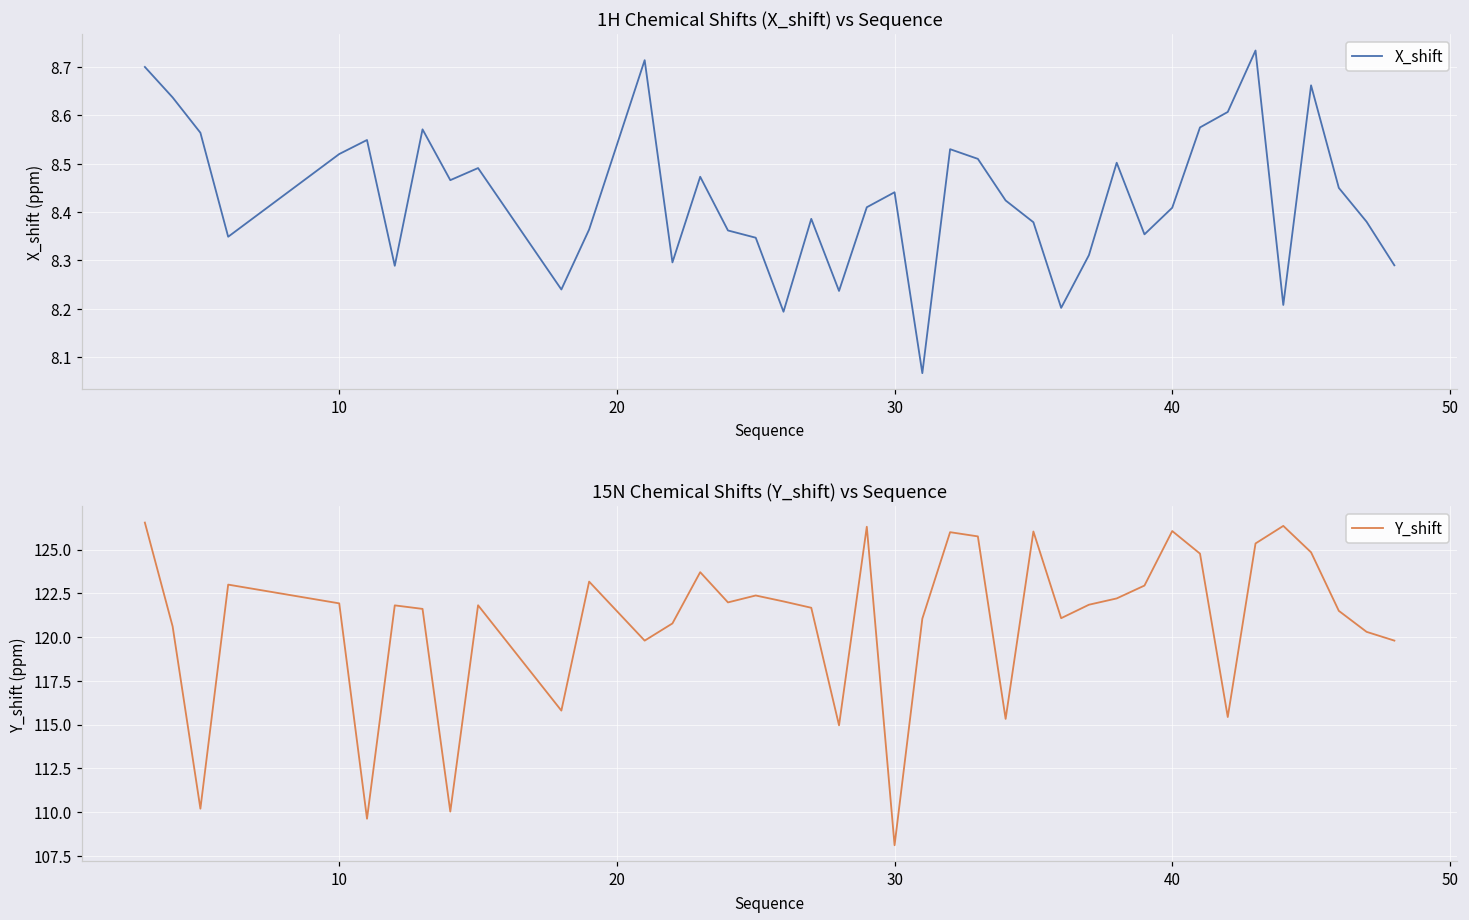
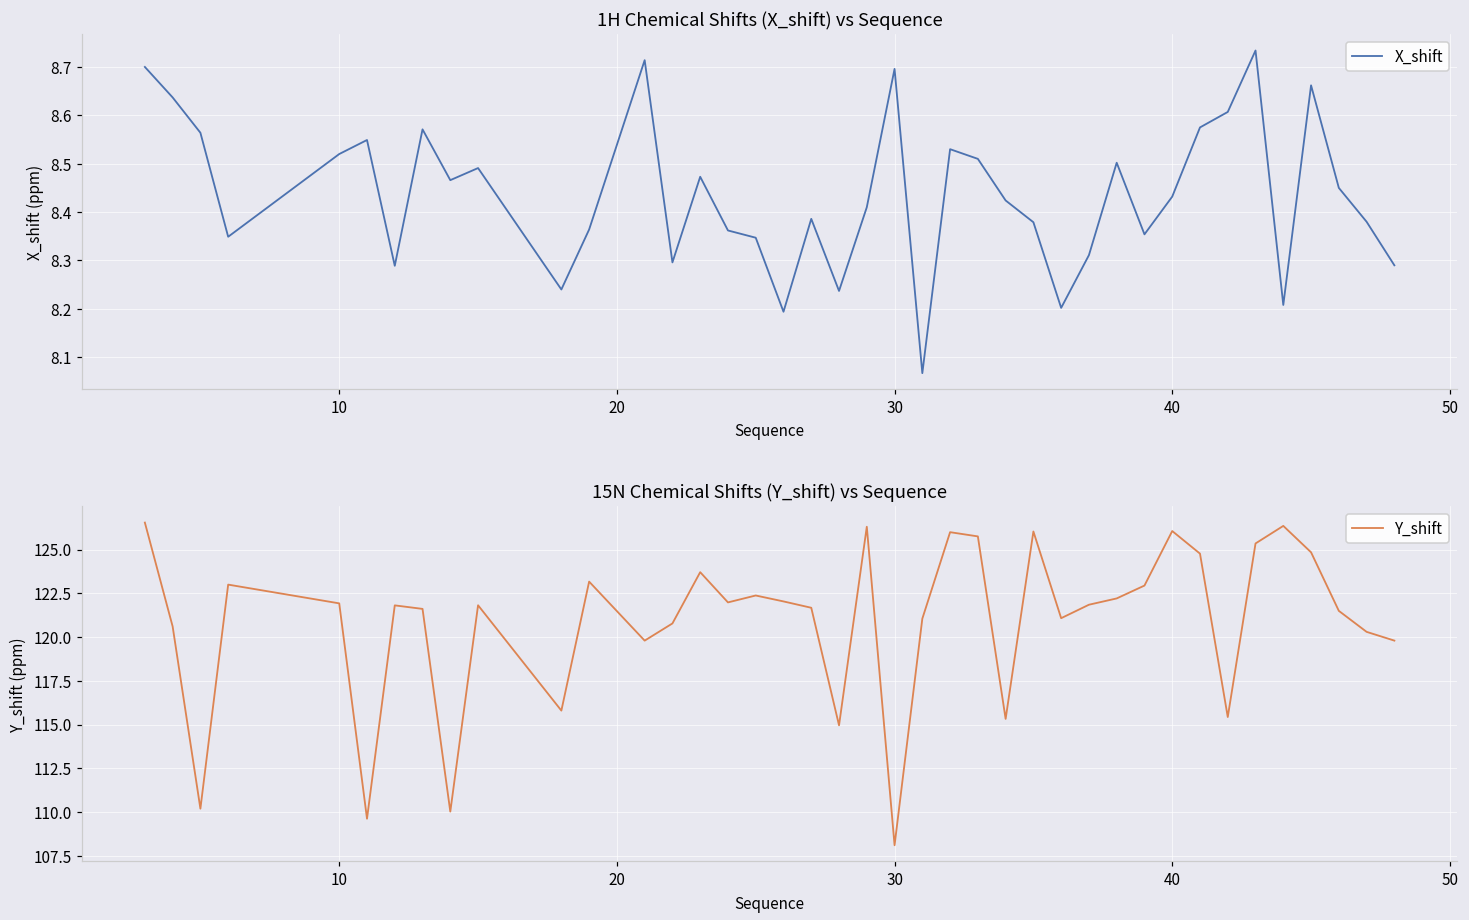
  {
    "1H Chemical Shifts (X_shift) vs Sequence": {
      "10": 8.52,
-     "30": 8.44,
-     "40": 8.41
+     "30": 8.70,
+     "40": 8.43
    },
    "15N Chemical Shifts (Y_shift) vs Sequence": {
      "10": 121.9,
      "30": 108.1,
      "40": 126.1
    }
  }
